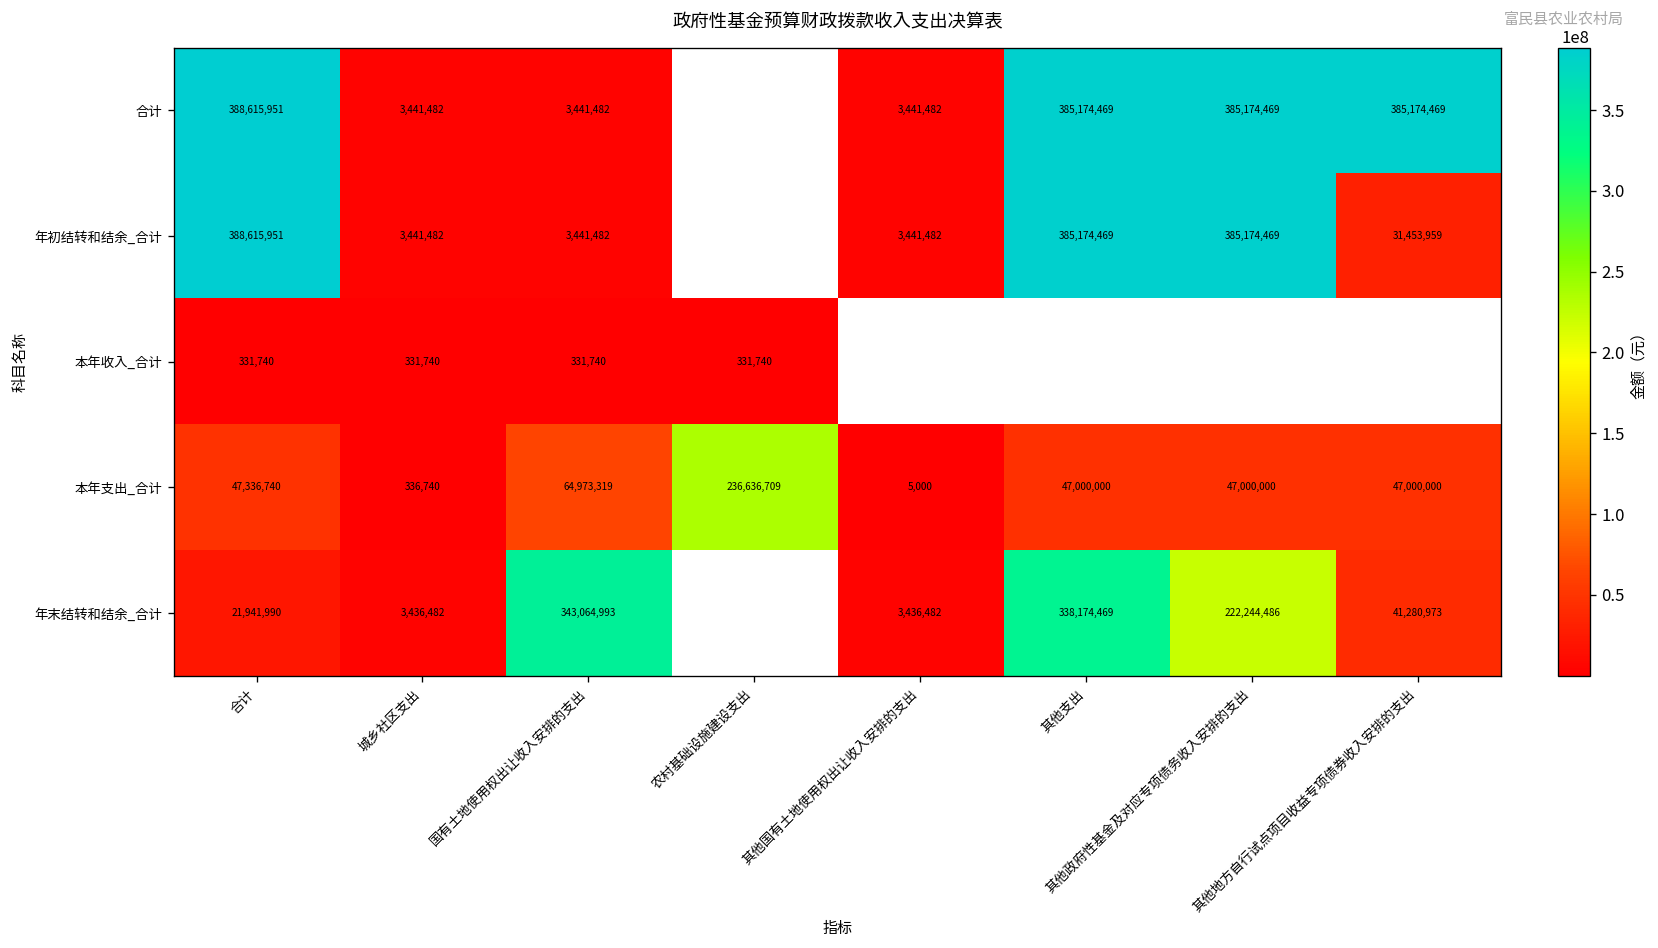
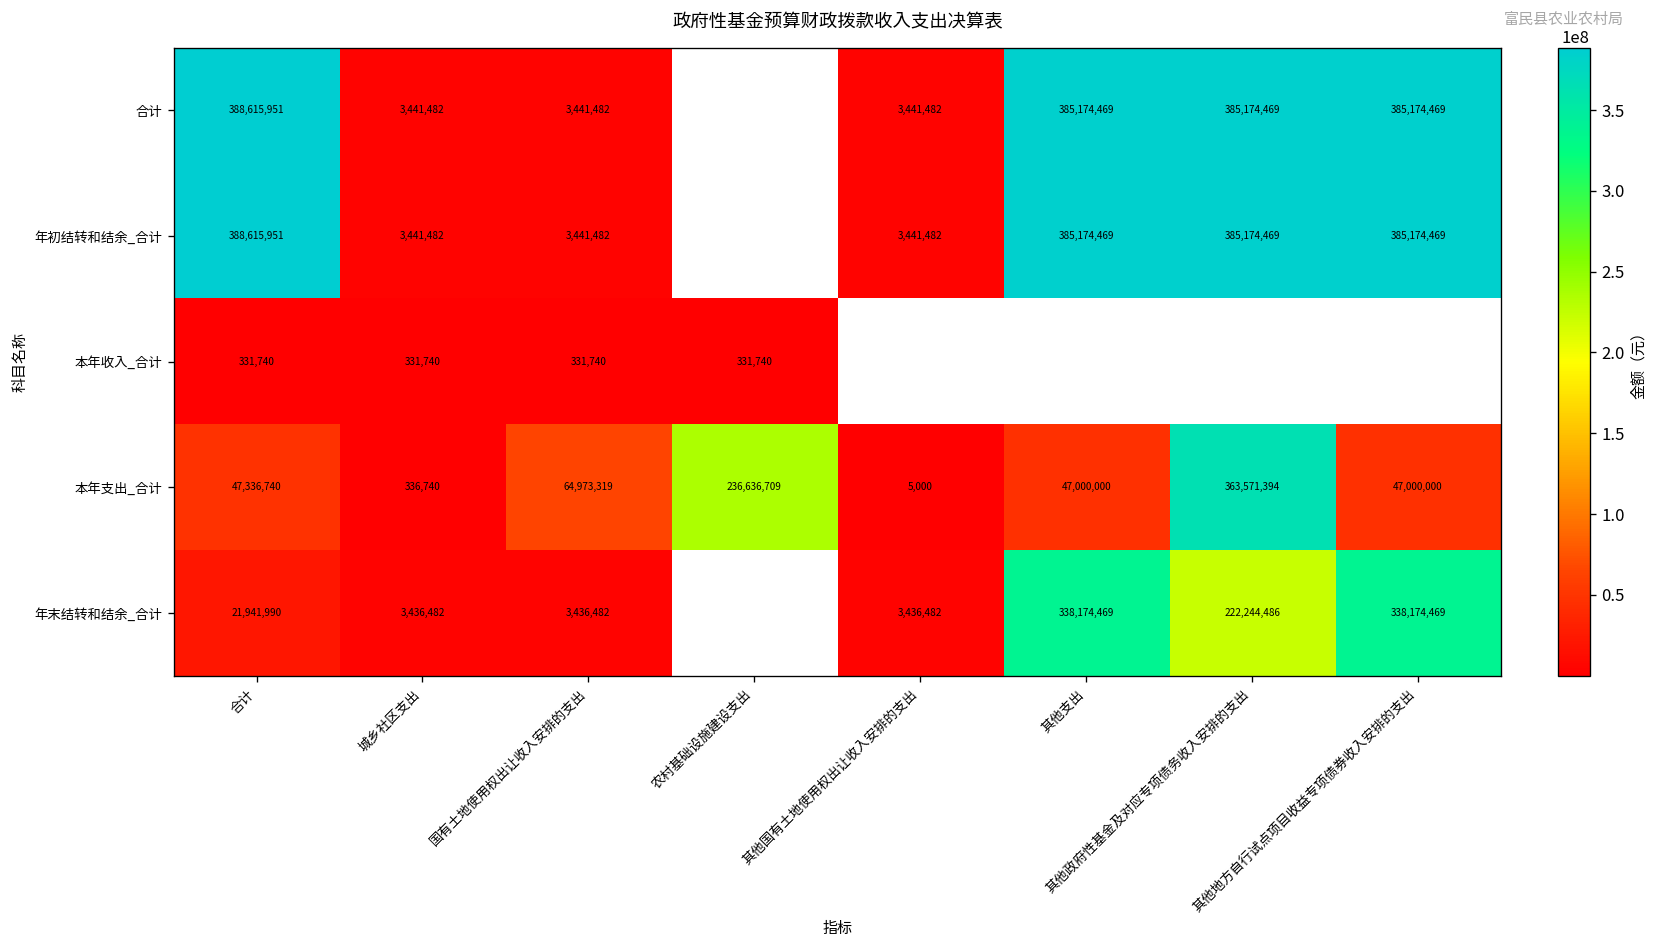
  {
    "合计": {
      "合计": "388,615,951",
      "城乡社区支出": "3,441,482",
      "国有土地使用权出让收入安排的支出": "3,441,482",
      "其他国有土地使用权出让收入安排的支出": "3,441,482",
      "其他支出": "385,174,469",
      "其他政府性基金及对应专项债务收入安排的支出": "385,174,469",
      "其他地方自行试点项目收益专项债券收入安排的支出": "385,174,469"
    },
    "年初结转和结余_合计": {
      "合计": "388,615,951",
      "城乡社区支出": "3,441,482",
      "国有土地使用权出让收入安排的支出": "3,441,482",
      "其他国有土地使用权出让收入安排的支出": "3,441,482",
      "其他支出": "385,174,469",
      "其他政府性基金及对应专项债务收入安排的支出": "385,174,469",
-     "其他地方自行试点项目收益专项债券收入安排的支出": "31,453,959"
+     "其他地方自行试点项目收益专项债券收入安排的支出": "385,174,469"
    },
    "本年收入_合计": {
      "合计": "331,740",
      "城乡社区支出": "331,740",
      "国有土地使用权出让收入安排的支出": "331,740",
      "农村基础设施建设支出": "331,740"
    },
    "本年支出_合计": {
      "合计": "47,336,740",
      "城乡社区支出": "336,740",
      "国有土地使用权出让收入安排的支出": "64,973,319",
      "农村基础设施建设支出": "236,636,709",
      "其他国有土地使用权出让收入安排的支出": "5,000",
      "其他支出": "47,000,000",
-     "其他政府性基金及对应专项债务收入安排的支出": "47,000,000",
+     "其他政府性基金及对应专项债务收入安排的支出": "363,571,394",
      "其他地方自行试点项目收益专项债券收入安排的支出": "47,000,000"
    },
    "年末结转和结余_合计": {
      "合计": "21,941,990",
      "城乡社区支出": "3,436,482",
-     "国有土地使用权出让收入安排的支出": "343,064,993",
+     "国有土地使用权出让收入安排的支出": "3,436,482",
      "其他国有土地使用权出让收入安排的支出": "3,436,482",
      "其他支出": "338,174,469",
      "其他政府性基金及对应专项债务收入安排的支出": "222,244,486",
-     "其他地方自行试点项目收益专项债券收入安排的支出": "41,280,973"
+     "其他地方自行试点项目收益专项债券收入安排的支出": "338,174,469"
    }
  }
